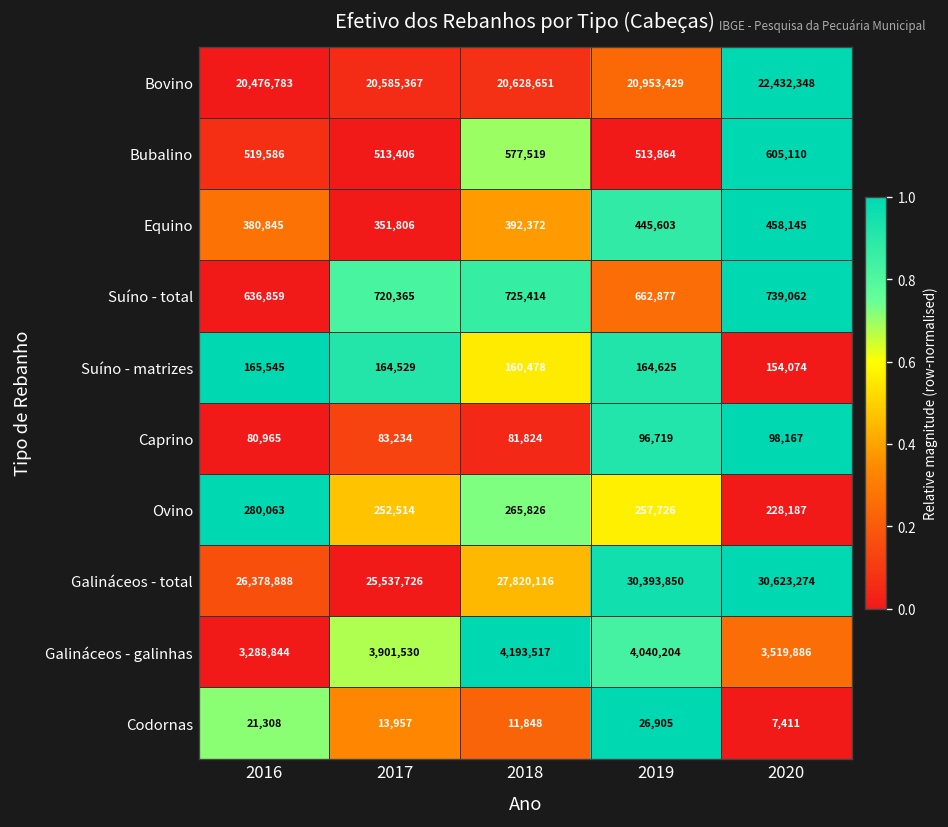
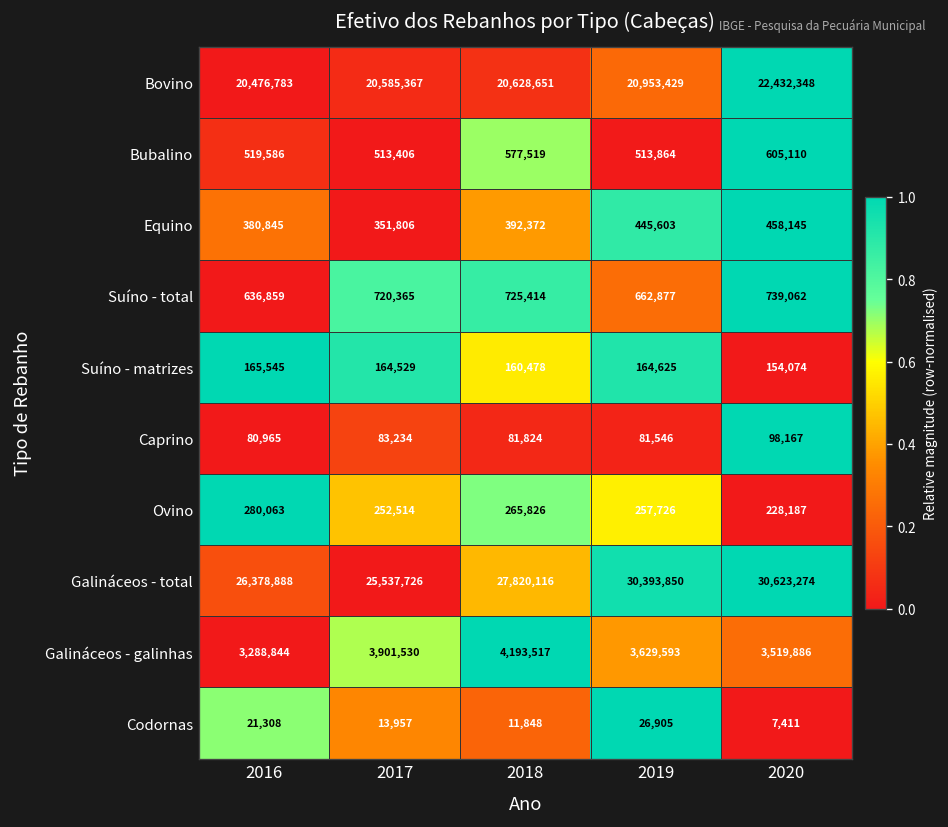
  {
    "Bovino": {
      "2016": "20,476,783",
      "2017": "20,585,367",
      "2018": "20,628,651",
      "2019": "20,953,429",
      "2020": "22,432,348"
    },
    "Bubalino": {
      "2016": "519,586",
      "2017": "513,406",
      "2018": "577,519",
      "2019": "513,864",
      "2020": "605,110"
    },
    "Equino": {
      "2016": "380,845",
      "2017": "351,806",
      "2018": "392,372",
      "2019": "445,603",
      "2020": "458,145"
    },
    "Suíno - total": {
      "2016": "636,859",
      "2017": "720,365",
      "2018": "725,414",
      "2019": "662,877",
      "2020": "739,062"
    },
    "Suíno - matrizes": {
      "2016": "165,545",
      "2017": "164,529",
      "2018": "160,478",
      "2019": "164,625",
      "2020": "154,074"
    },
    "Caprino": {
      "2016": "80,965",
      "2017": "83,234",
      "2018": "81,824",
-     "2019": "96,719",
+     "2019": "81,546",
      "2020": "98,167"
    },
    "Ovino": {
      "2016": "280,063",
      "2017": "252,514",
      "2018": "265,826",
      "2019": "257,726",
      "2020": "228,187"
    },
    "Galináceos - total": {
      "2016": "26,378,888",
      "2017": "25,537,726",
      "2018": "27,820,116",
      "2019": "30,393,850",
      "2020": "30,623,274"
    },
    "Galináceos - galinhas": {
      "2016": "3,288,844",
      "2017": "3,901,530",
      "2018": "4,193,517",
-     "2019": "4,040,204",
+     "2019": "3,629,593",
      "2020": "3,519,886"
    },
    "Codornas": {
      "2016": "21,308",
      "2017": "13,957",
      "2018": "11,848",
      "2019": "26,905",
      "2020": "7,411"
    }
  }
